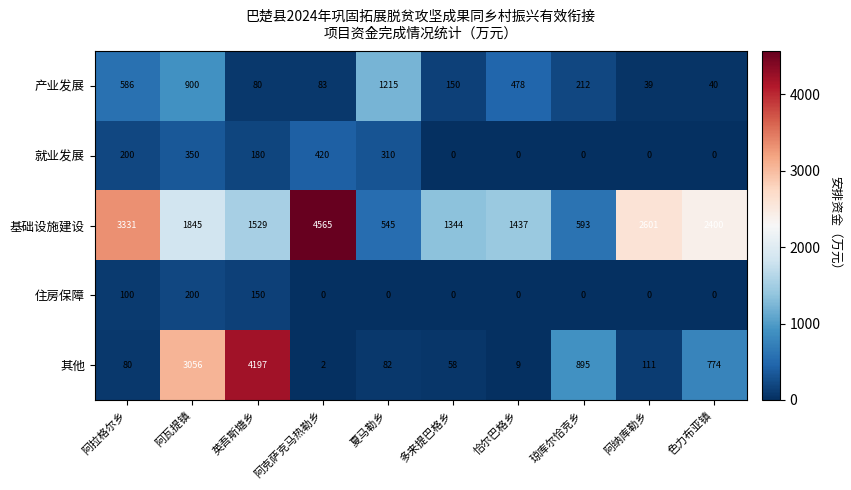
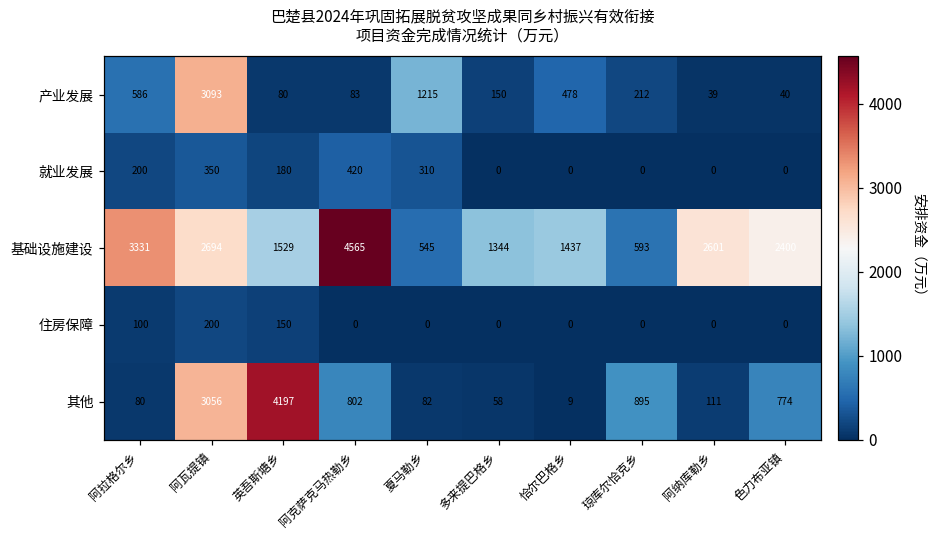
  {
    "产业发展": {
      "阿拉格尔乡": 586,
-     "阿瓦提镇": 900,
+     "阿瓦提镇": 3093,
      "英吾斯塘乡": 80,
      "阿克萨克马热勒乡": 83,
      "夏马勒乡": 1215,
      "多来提巴格乡": 150,
      "恰尔巴格乡": 478,
      "琼库尔恰克乡": 212,
      "阿纳库勒乡": 39,
      "色力布亚镇": 40
    },
    "就业发展": {
      "阿拉格尔乡": 200,
      "阿瓦提镇": 350,
      "英吾斯塘乡": 180,
      "阿克萨克马热勒乡": 420,
      "夏马勒乡": 310,
      "多来提巴格乡": 0,
      "恰尔巴格乡": 0,
      "琼库尔恰克乡": 0,
      "阿纳库勒乡": 0,
      "色力布亚镇": 0
    },
    "基础设施建设": {
      "阿拉格尔乡": 3331,
-     "阿瓦提镇": 1845,
+     "阿瓦提镇": 2694,
      "英吾斯塘乡": 1529,
      "阿克萨克马热勒乡": 4565,
      "夏马勒乡": 545,
      "多来提巴格乡": 1344,
      "恰尔巴格乡": 1437,
      "琼库尔恰克乡": 593
    },
    "住房保障": {
      "阿拉格尔乡": 100,
      "阿瓦提镇": 200,
      "英吾斯塘乡": 150,
      "阿克萨克马热勒乡": 0,
      "夏马勒乡": 0,
      "多来提巴格乡": 0,
      "恰尔巴格乡": 0,
      "琼库尔恰克乡": 0,
      "阿纳库勒乡": 0,
      "色力布亚镇": 0
    },
    "其他": {
      "阿拉格尔乡": 80,
      "阿瓦提镇": 3056,
      "英吾斯塘乡": 4197,
-     "阿克萨克马热勒乡": 2,
+     "阿克萨克马热勒乡": 802,
      "夏马勒乡": 82,
      "多来提巴格乡": 58,
      "恰尔巴格乡": 9,
      "琼库尔恰克乡": 895,
      "阿纳库勒乡": 111,
      "色力布亚镇": 774
    }
  }
